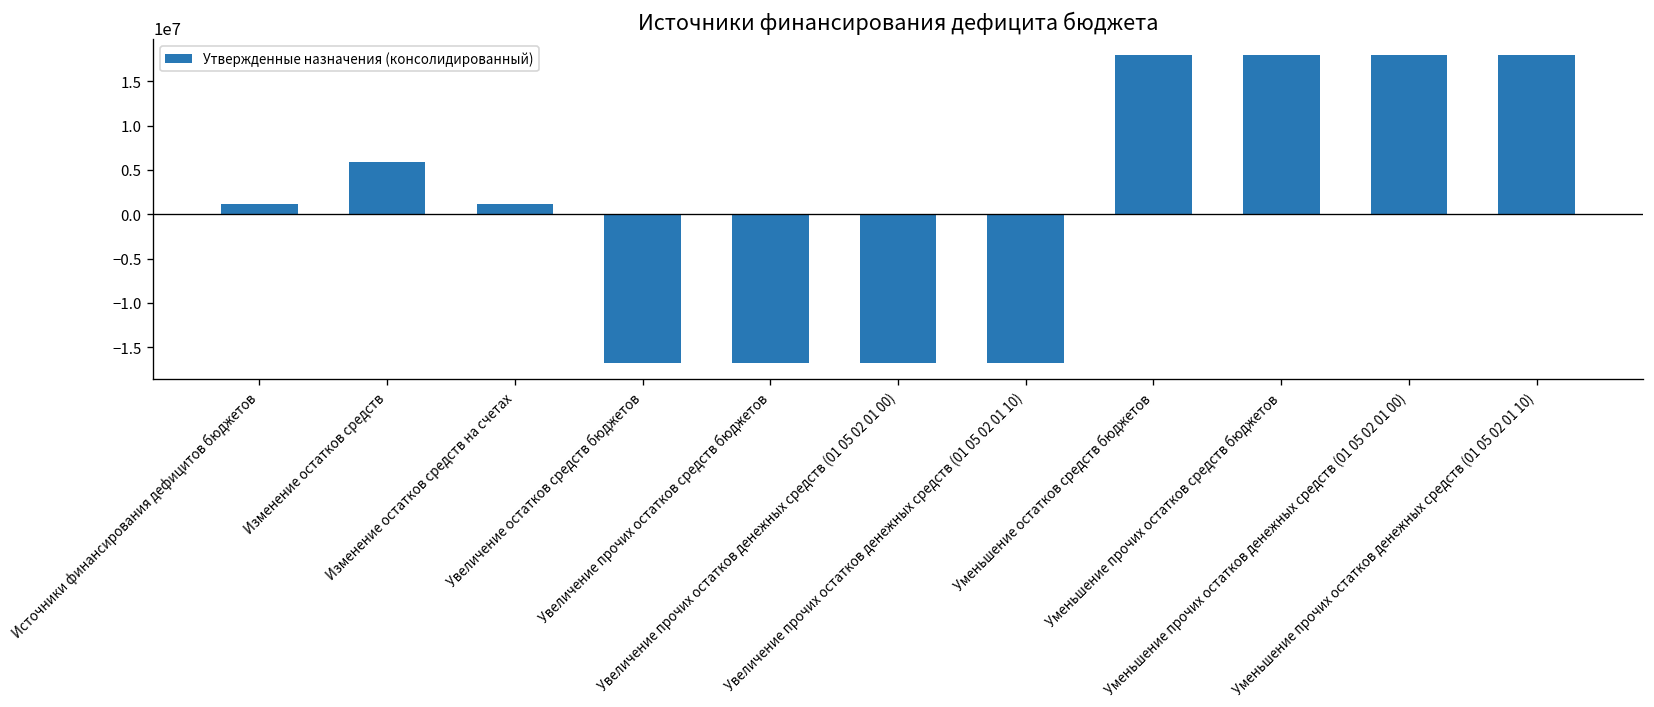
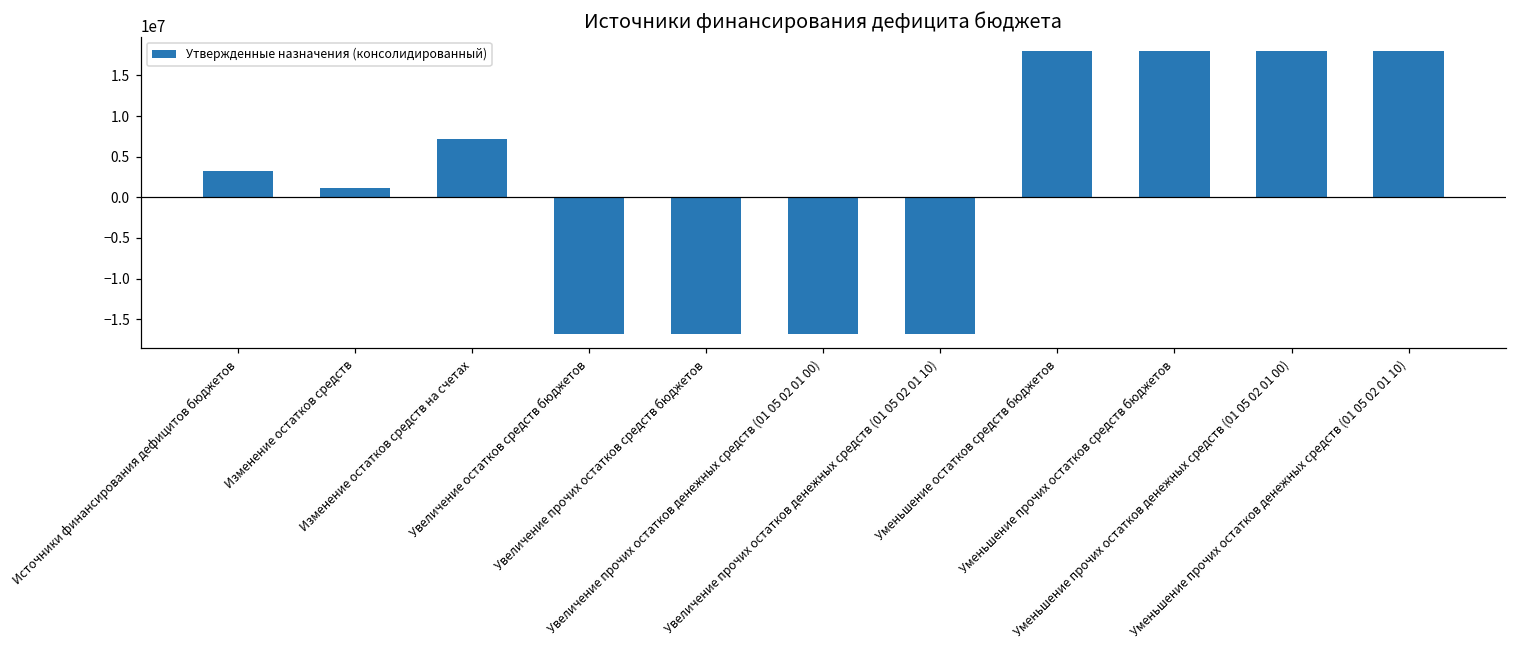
  {
-   "Источники финансирования дефицитов бюджетов": 1000000,
-   "Изменение остатков средств": 6000000,
-   "Изменение остатков средств на счетах": 1000000,
+   "Источники финансирования дефицитов бюджетов": 3000000,
+   "Изменение остатков средств": 1000000,
+   "Изменение остатков средств на счетах": 7000000,
    "Увеличение остатков средств бюджетов": -17000000,
    "Увеличение прочих остатков средств бюджетов": -17000000,
    "Увеличение прочих остатков денежных средств (01 05 02 01 00)": -17000000,
    "Увеличение прочих остатков денежных средств (01 05 02 01 10)": -17000000,
    "Уменьшение остатков средств бюджетов": 18000000,
    "Уменьшение прочих остатков средств бюджетов": 18000000,
    "Уменьшение прочих остатков денежных средств (01 05 02 01 00)": 18000000,
    "Уменьшение прочих остатков денежных средств (01 05 02 01 10)": 18000000
  }
